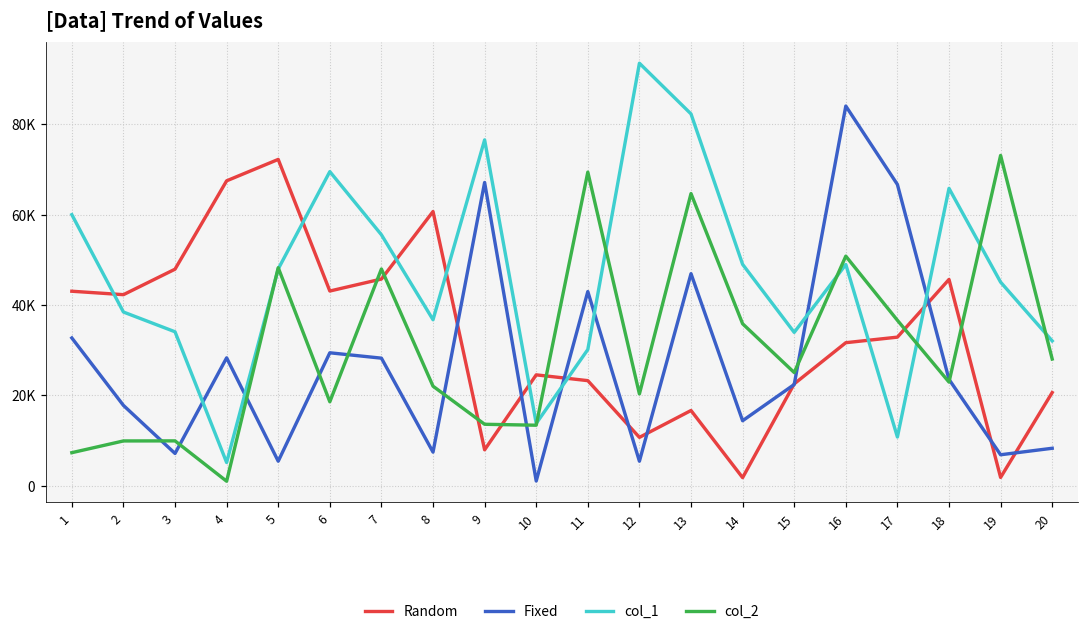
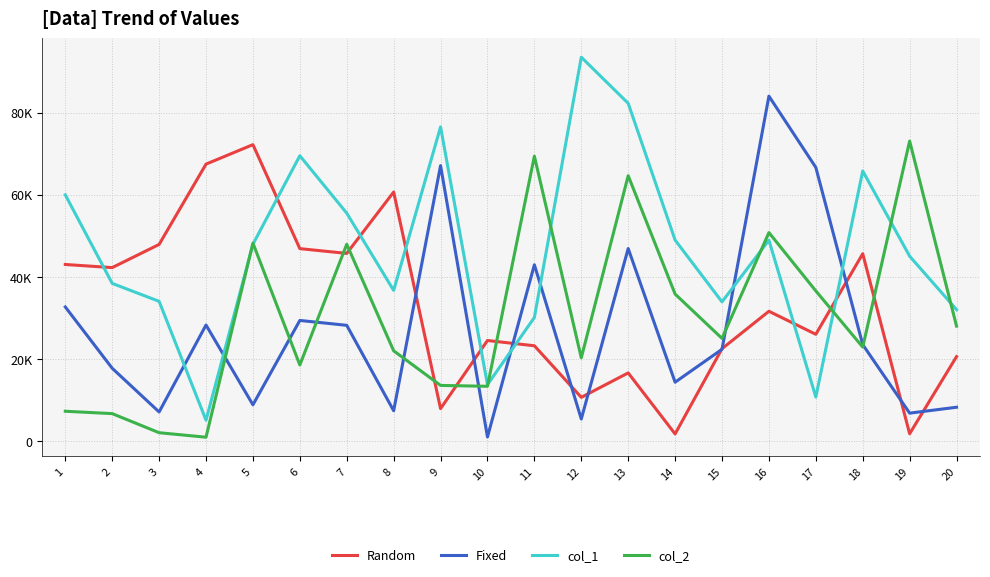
  {
    "Random": {
      "1": 43000,
      "2": 42000,
      "3": 48000,
      "4": 67000,
      "5": 72000,
-     "6": 43000,
+     "6": 47000,
      "7": 46000,
      "8": 61000,
      "9": 8000,
      "10": 25000,
      "11": 23000,
      "12": 11000,
      "13": 17000,
      "14": 2000,
      "16": 32000,
-     "17": 33000,
+     "17": 26000,
      "18": 46000,
      "19": 2000,
      "20": 21000
    },
    "Fixed": {
      "1": 33000,
      "2": 18000,
      "3": 7000,
      "4": 28000,
-     "5": 5000,
+     "5": 9000,
      "6": 29000,
      "7": 28000,
      "8": 7000,
      "9": 67000,
      "10": 1000,
      "11": 43000,
      "12": 5000,
      "13": 47000,
      "14": 14000,
      "16": 84000,
      "17": 67000,
      "19": 7000,
      "20": 8000
    },
    "col_1": {
      "1": 60000,
      "2": 38000,
      "3": 34000,
      "4": 5000,
      "6": 70000,
      "7": 56000,
      "8": 37000,
      "9": 77000,
      "11": 30000,
      "12": 93000,
      "13": 82000,
      "14": 49000,
      "15": 34000,
      "16": 49000,
      "17": 11000,
      "18": 66000,
      "19": 45000,
      "20": 32000
    },
    "col_2": {
      "1": 7000,
-     "2": 10000,
-     "3": 10000,
+     "2": 7000,
+     "3": 2000,
      "4": 1000,
      "6": 19000,
      "7": 48000,
      "8": 22000,
      "9": 14000,
      "11": 69000,
      "12": 20000,
      "13": 65000,
      "14": 36000,
      "15": 25000,
      "16": 51000,
      "17": 37000,
      "19": 73000,
      "20": 28000
    }
  }
